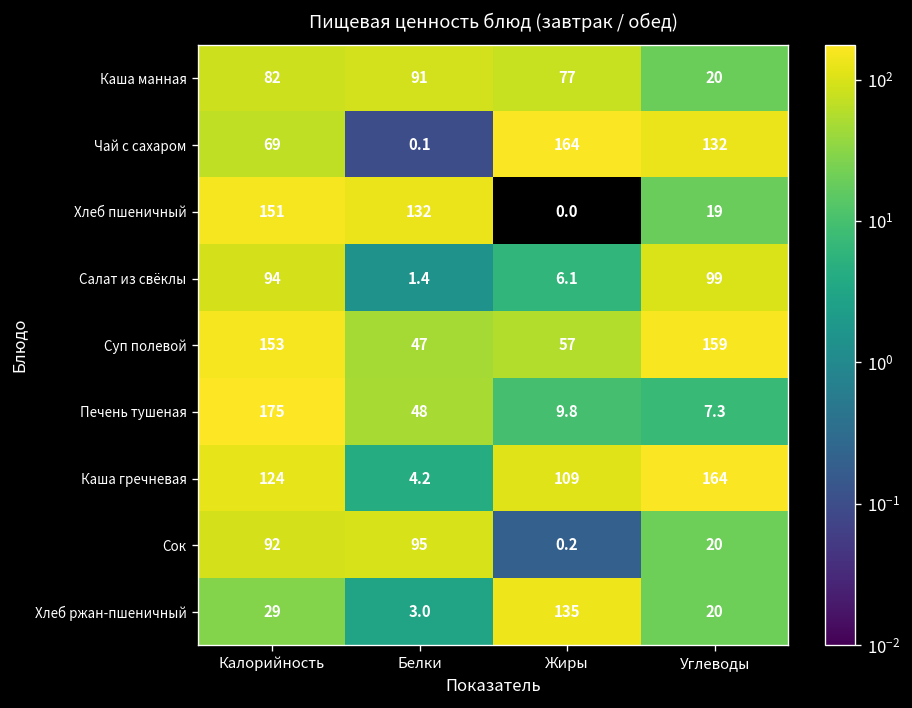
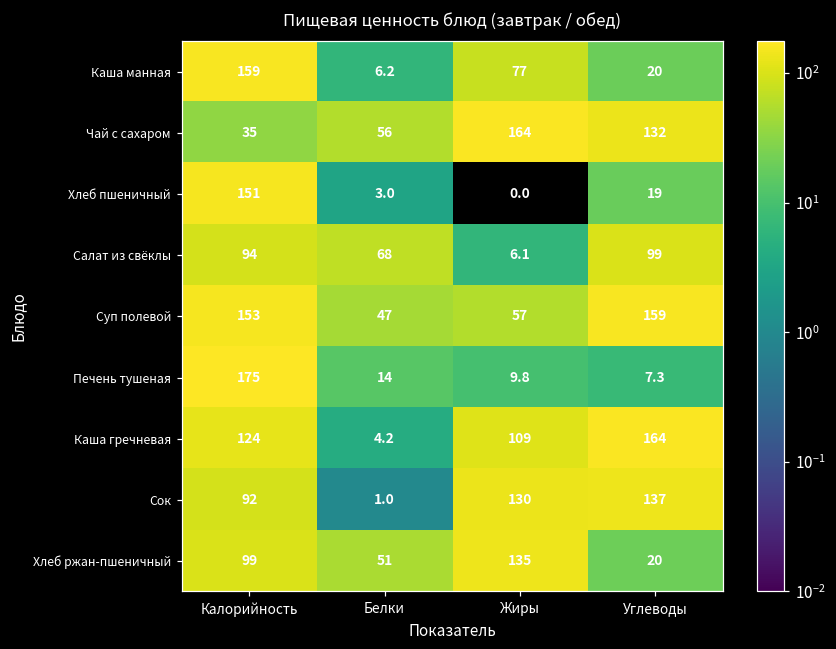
  {
    "Каша манная": {
-     "Калорийность": 82,
-     "Белки": 91,
+     "Калорийность": 159,
+     "Белки": 6.2,
      "Жиры": 77,
      "Углеводы": 20
    },
    "Чай с сахаром": {
-     "Калорийность": 69,
-     "Белки": 0.1,
+     "Калорийность": 35,
+     "Белки": 56,
      "Жиры": 164,
      "Углеводы": 132
    },
    "Хлеб пшеничный": {
      "Калорийность": 151,
-     "Белки": 132,
+     "Белки": 3.0,
      "Жиры": 0.0,
      "Углеводы": 19
    },
    "Салат из свёклы": {
      "Калорийность": 94,
-     "Белки": 1.4,
+     "Белки": 68,
      "Жиры": 6.1,
      "Углеводы": 99
    },
    "Суп полевой": {
      "Калорийность": 153,
      "Белки": 47,
      "Жиры": 57,
      "Углеводы": 159
    },
    "Печень тушеная": {
      "Калорийность": 175,
-     "Белки": 48,
+     "Белки": 14,
      "Жиры": 9.8,
      "Углеводы": 7.3
    },
    "Каша гречневая": {
      "Калорийность": 124,
      "Белки": 4.2,
      "Жиры": 109,
      "Углеводы": 164
    },
    "Сок": {
      "Калорийность": 92,
-     "Белки": 95,
-     "Жиры": 0.2,
-     "Углеводы": 20
+     "Белки": 1.0,
+     "Жиры": 130,
+     "Углеводы": 137
    },
    "Хлеб ржан-пшеничный": {
-     "Калорийность": 29,
-     "Белки": 3.0,
+     "Калорийность": 99,
+     "Белки": 51,
      "Жиры": 135,
      "Углеводы": 20
    }
  }
